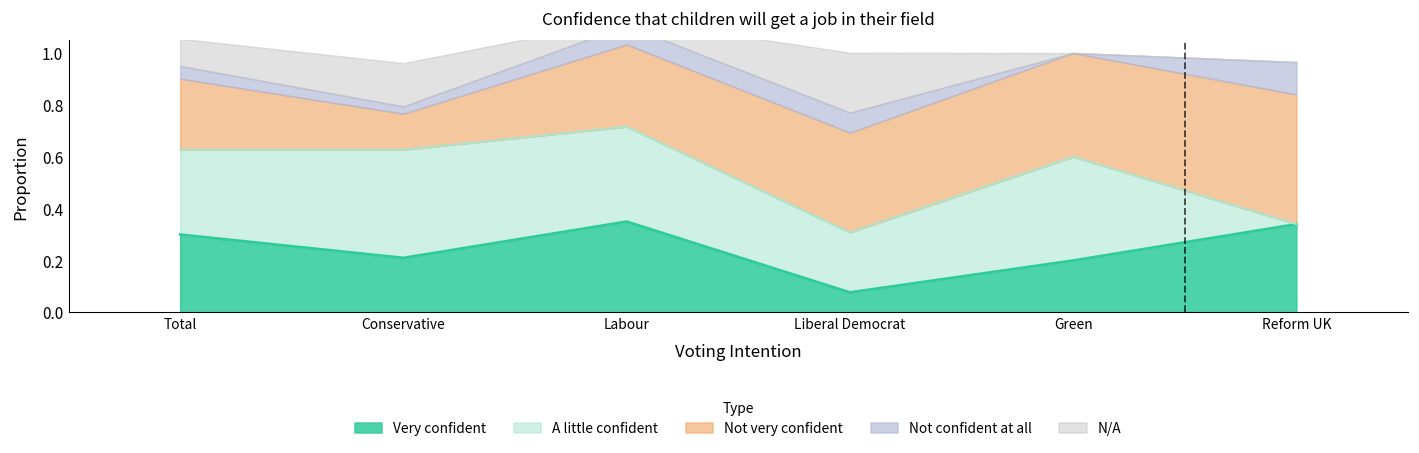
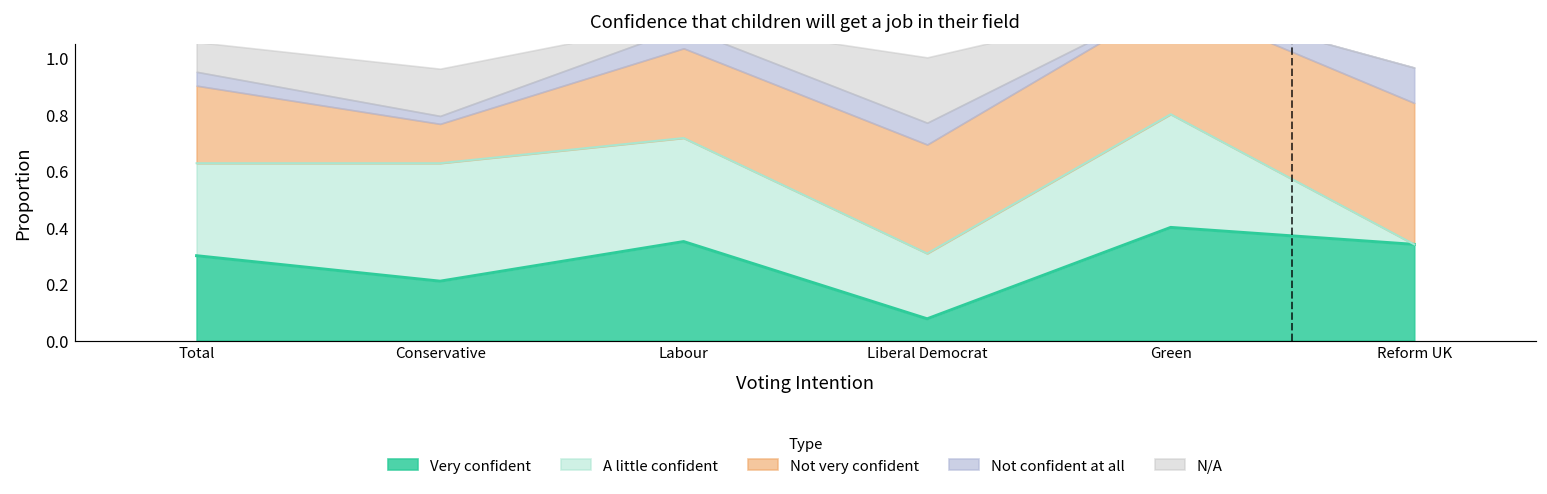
  {
    "Very confident": {
      "Total": 0.3,
      "Conservative": 0.2,
      "Labour": 0.35,
      "Liberal Democrat": 0.08,
-     "Green": 0.2
+     "Green": 0.4
    },
    "Not very confident": {
      "Total": 0.27,
      "Conservative": 0.14,
      "Labour": 0.32,
      "Liberal Democrat": 0.39,
      "Reform UK": 0.5
    }
  }
